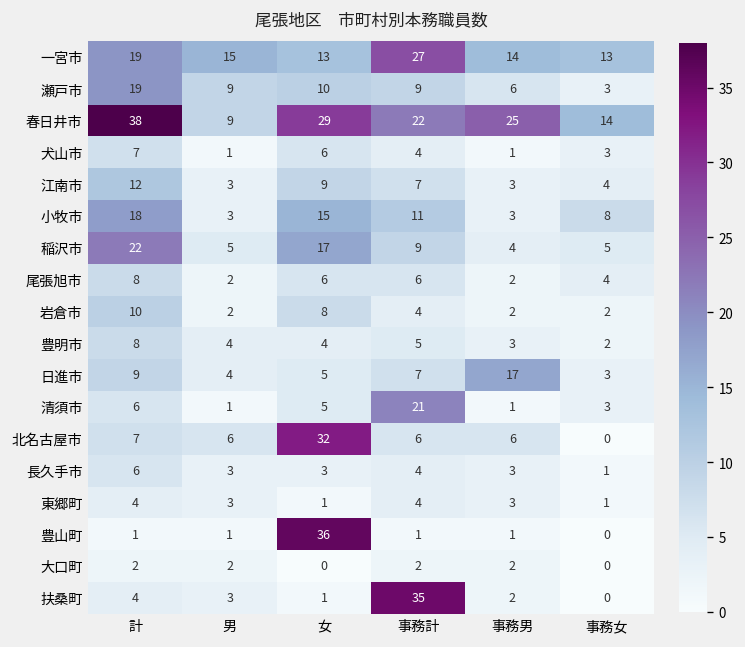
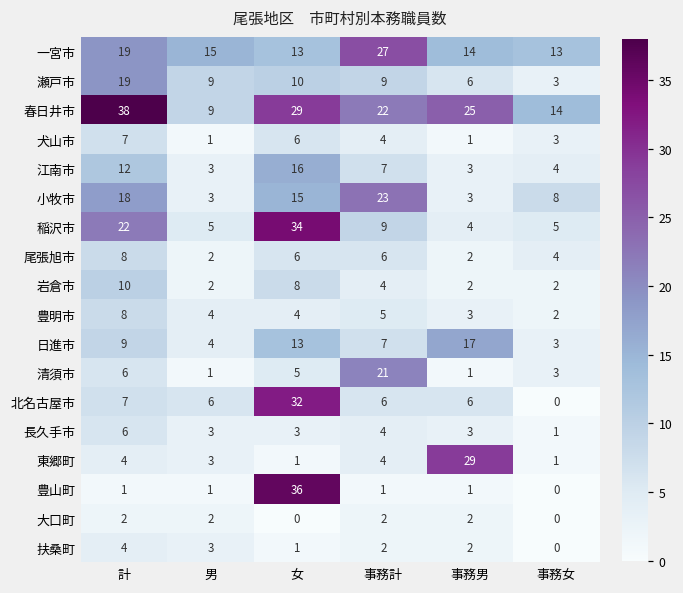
  {
    "一宮市": {
      "計": 19,
      "男": 15,
      "女": 13,
      "事務計": 27,
      "事務男": 14,
      "事務女": 13
    },
    "瀬戸市": {
      "計": 19,
      "男": 9,
      "女": 10,
      "事務計": 9,
      "事務男": 6,
      "事務女": 3
    },
    "春日井市": {
      "計": 38,
      "男": 9,
      "女": 29,
      "事務計": 22,
      "事務男": 25,
      "事務女": 14
    },
    "犬山市": {
      "計": 7,
      "男": 1,
      "女": 6,
      "事務計": 4,
      "事務男": 1,
      "事務女": 3
    },
    "江南市": {
      "計": 12,
      "男": 3,
-     "女": 9,
+     "女": 16,
      "事務計": 7,
      "事務男": 3,
      "事務女": 4
    },
    "小牧市": {
      "計": 18,
      "男": 3,
      "女": 15,
-     "事務計": 11,
+     "事務計": 23,
      "事務男": 3,
      "事務女": 8
    },
    "稲沢市": {
      "計": 22,
      "男": 5,
-     "女": 17,
+     "女": 34,
      "事務計": 9,
      "事務男": 4,
      "事務女": 5
    },
    "尾張旭市": {
      "計": 8,
      "男": 2,
      "女": 6,
      "事務計": 6,
      "事務男": 2,
      "事務女": 4
    },
    "岩倉市": {
      "計": 10,
      "男": 2,
      "女": 8,
      "事務計": 4,
      "事務男": 2,
      "事務女": 2
    },
    "豊明市": {
      "計": 8,
      "男": 4,
      "女": 4,
      "事務計": 5,
      "事務男": 3,
      "事務女": 2
    },
    "日進市": {
      "計": 9,
      "男": 4,
-     "女": 5,
+     "女": 13,
      "事務計": 7,
      "事務男": 17,
      "事務女": 3
    },
    "清須市": {
      "計": 6,
      "男": 1,
      "女": 5,
      "事務計": 21,
      "事務男": 1,
      "事務女": 3
    },
    "北名古屋市": {
      "計": 7,
      "男": 6,
      "女": 32,
      "事務計": 6,
      "事務男": 6,
      "事務女": 0
    },
    "長久手市": {
      "計": 6,
      "男": 3,
      "女": 3,
      "事務計": 4,
      "事務男": 3,
      "事務女": 1
    },
    "東郷町": {
      "計": 4,
      "男": 3,
      "女": 1,
      "事務計": 4,
-     "事務男": 3,
+     "事務男": 29,
      "事務女": 1
    },
    "豊山町": {
      "計": 1,
      "男": 1,
      "女": 36,
      "事務計": 1,
      "事務男": 1,
      "事務女": 0
    },
    "大口町": {
      "計": 2,
      "男": 2,
      "女": 0,
      "事務計": 2,
      "事務男": 2,
      "事務女": 0
    },
    "扶桑町": {
      "計": 4,
      "男": 3,
      "女": 1,
-     "事務計": 35,
+     "事務計": 2,
      "事務男": 2,
      "事務女": 0
    }
  }
